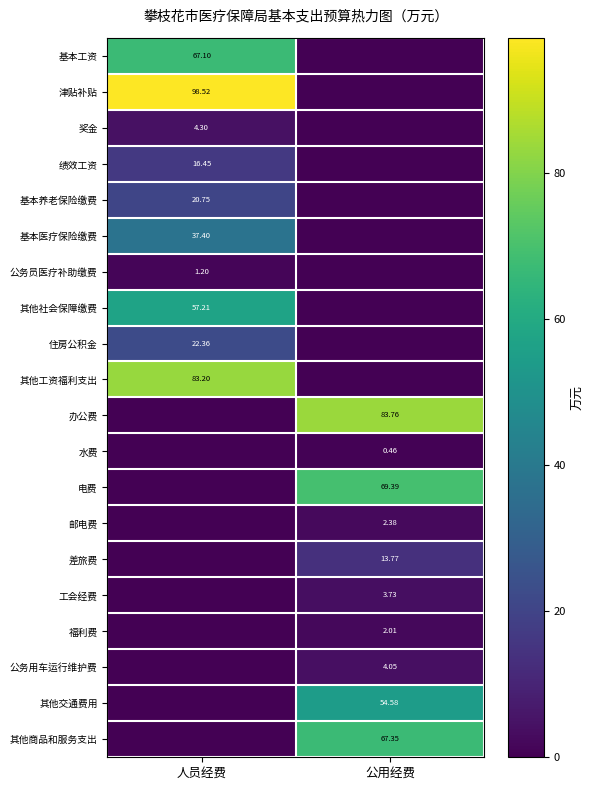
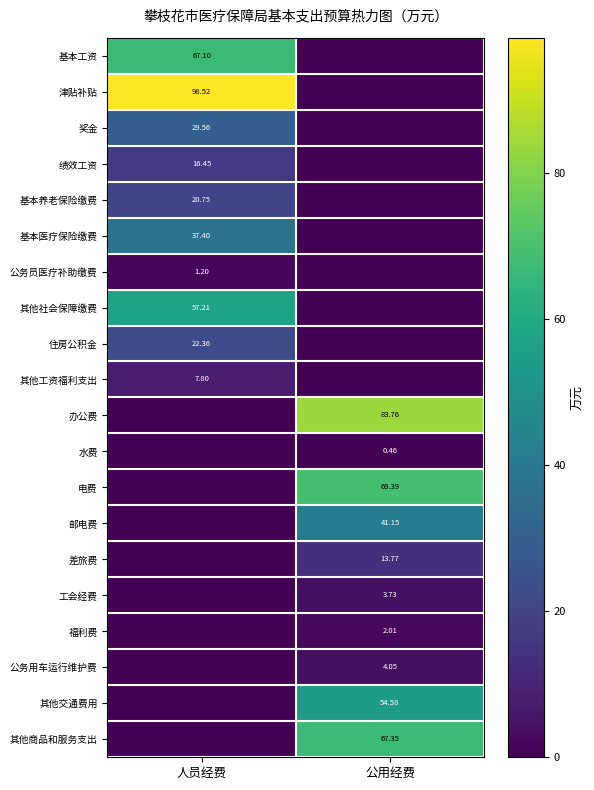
  {
    "基本工资": {
      "人员经费": 67.10
    },
    "津贴补贴": {
      "人员经费": 98.52
    },
    "奖金": {
-     "人员经费": 4.30
+     "人员经费": 29.56
    },
    "绩效工资": {
      "人员经费": 16.45
    },
    "基本养老保险缴费": {
      "人员经费": 20.75
    },
    "基本医疗保险缴费": {
      "人员经费": 37.40
    },
    "公务员医疗补助缴费": {
      "人员经费": 1.20
    },
    "其他社会保障缴费": {
      "人员经费": 57.21
    },
    "住房公积金": {
      "人员经费": 22.36
    },
    "其他工资福利支出": {
-     "人员经费": 83.20
+     "人员经费": 7.80
    },
    "办公费": {
      "公用经费": 83.76
    },
    "水费": {
      "公用经费": 0.46
    },
    "电费": {
      "公用经费": 69.39
    },
    "邮电费": {
-     "公用经费": 2.38
+     "公用经费": 41.15
    },
    "差旅费": {
      "公用经费": 13.77
    },
    "工会经费": {
      "公用经费": 3.73
    },
    "福利费": {
      "公用经费": 2.01
    },
    "公务用车运行维护费": {
      "公用经费": 4.05
    },
    "其他交通费用": {
      "公用经费": 54.58
    },
    "其他商品和服务支出": {
      "公用经费": 67.35
    }
  }
